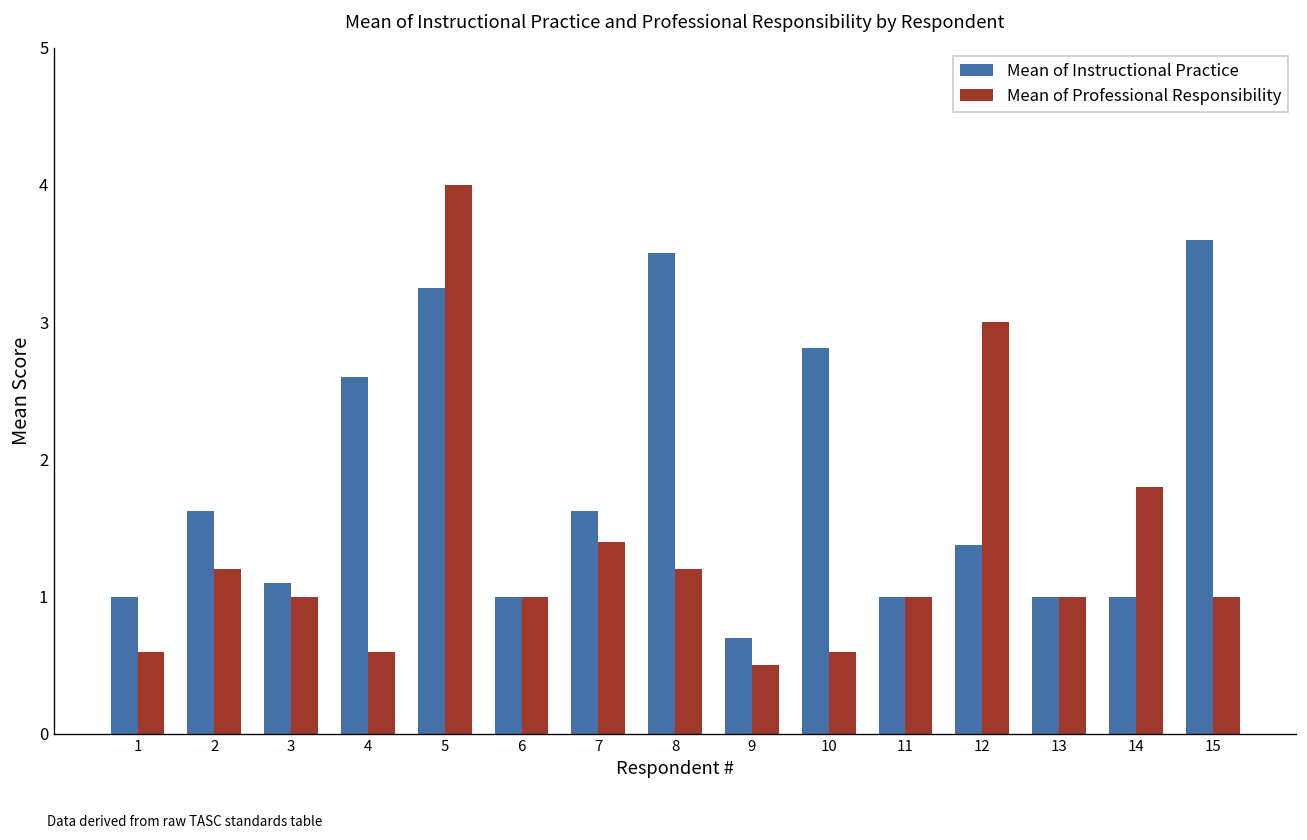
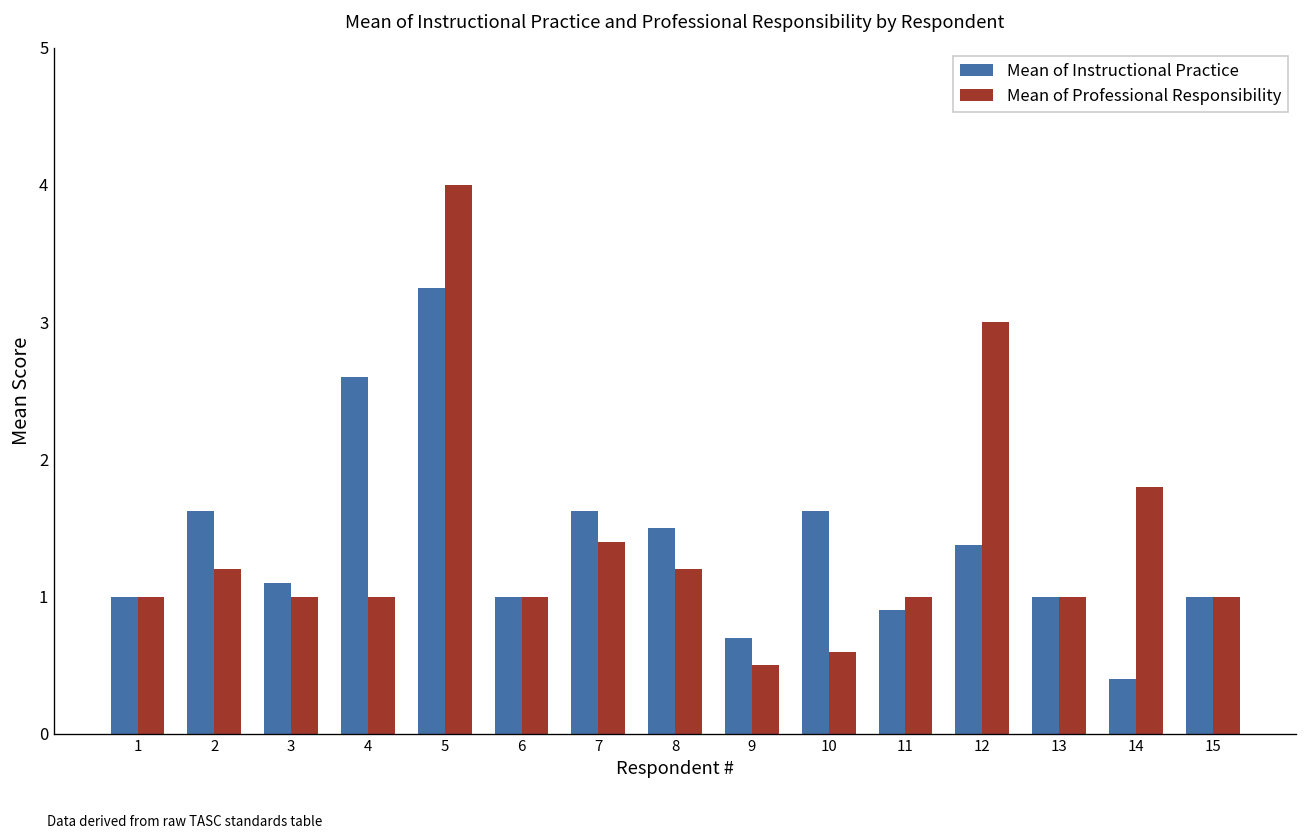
  {
    "Mean of Instructional Practice": {
      "1": 1.00,
      "2": 1.63,
      "3": 1.10,
      "4": 2.60,
      "5": 3.25,
      "6": 1.00,
      "7": 1.63,
-     "8": 3.5,
+     "8": 1.5,
      "9": 0.70,
-     "10": 2.81,
-     "11": 1.0,
+     "10": 1.63,
+     "11": 0.9,
      "12": 1.38,
      "13": 1.00,
-     "14": 1.0,
-     "15": 3.6
+     "14": 0.4,
+     "15": 1.0
    },
    "Mean of Professional Responsibility": {
-     "1": 0.6,
+     "1": 1.0,
      "2": 1.2,
      "3": 1.0,
-     "4": 0.6,
+     "4": 1.0,
      "5": 4.0,
      "6": 1.0,
      "7": 1.4,
      "8": 1.2,
      "9": 0.5,
      "10": 0.6,
      "11": 1.0,
      "12": 3.0,
      "13": 1.0,
      "14": 1.8,
      "15": 1.0
    }
  }
